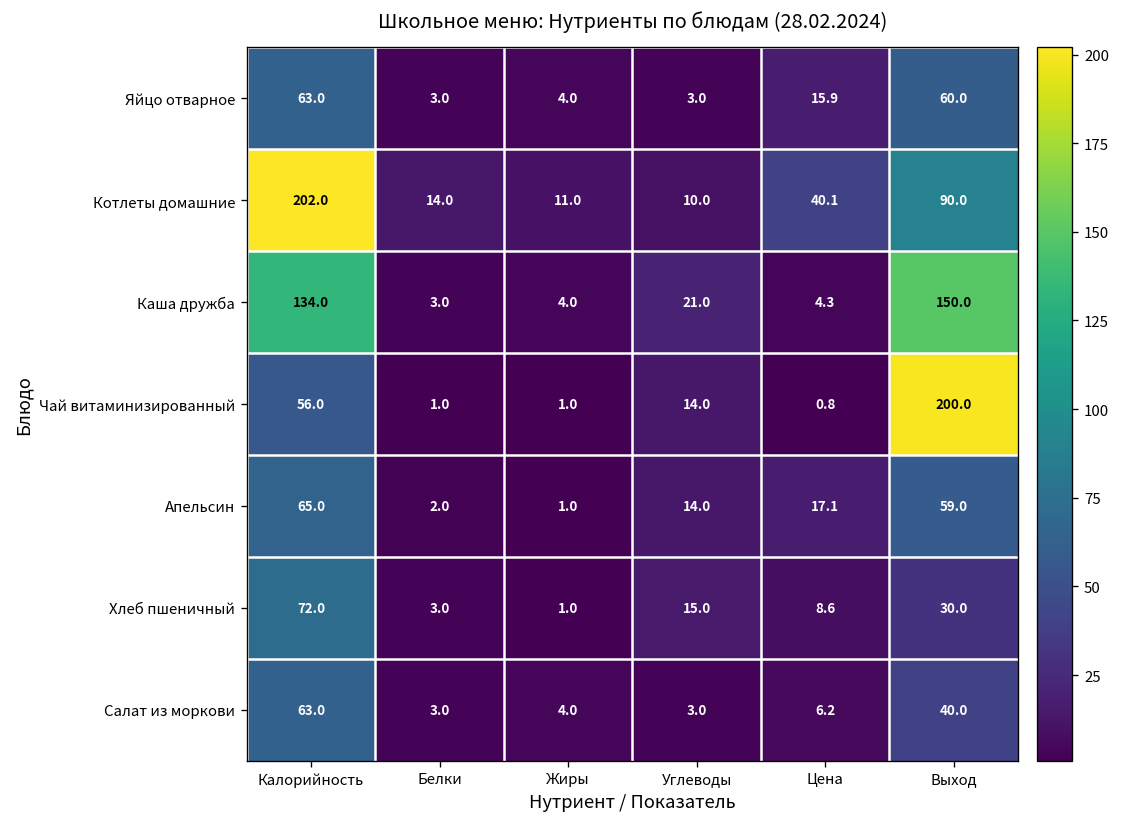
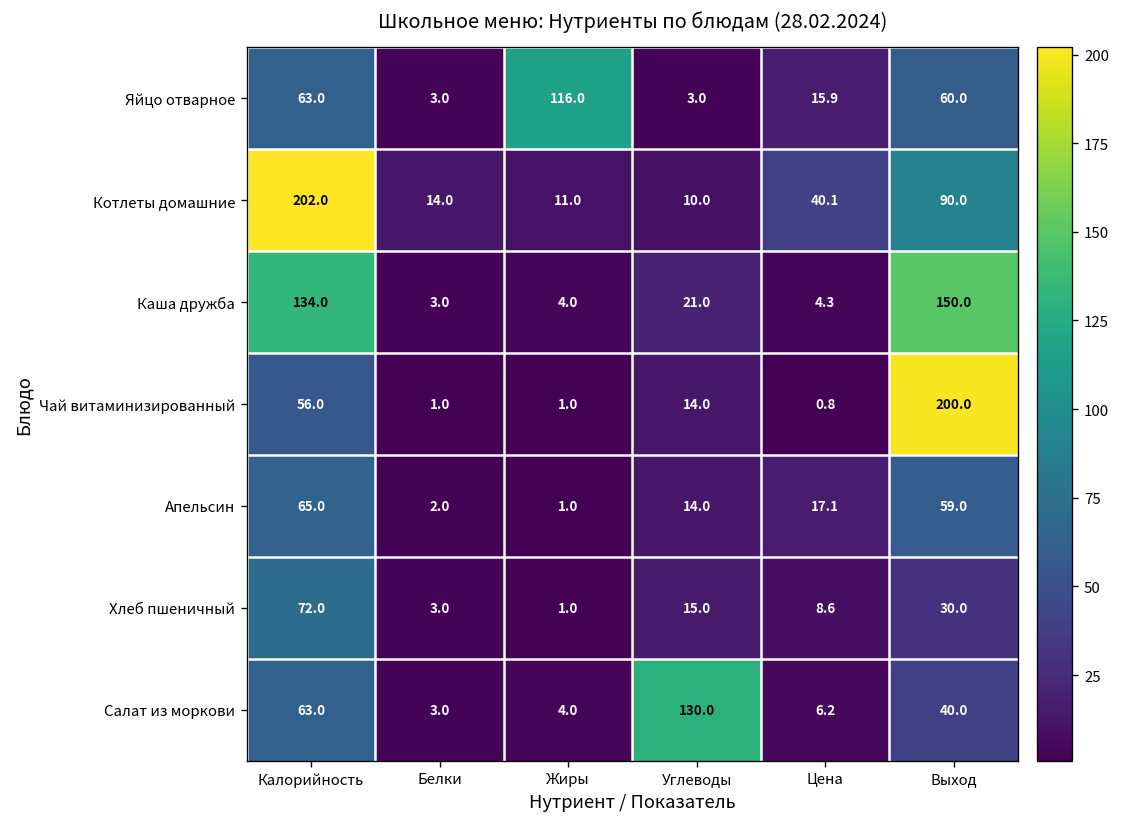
  {
    "Яйцо отварное": {
      "Калорийность": 63.0,
      "Белки": 3.0,
-     "Жиры": 4.0,
+     "Жиры": 116.0,
      "Углеводы": 3.0,
      "Цена": 15.9,
      "Выход": 60.0
    },
    "Котлеты домашние": {
      "Калорийность": 202.0,
      "Белки": 14.0,
      "Жиры": 11.0,
      "Углеводы": 10.0,
      "Цена": 40.1,
      "Выход": 90.0
    },
    "Каша дружба": {
      "Калорийность": 134.0,
      "Белки": 3.0,
      "Жиры": 4.0,
      "Углеводы": 21.0,
      "Цена": 4.3,
      "Выход": 150.0
    },
    "Чай витаминизированный": {
      "Калорийность": 56.0,
      "Белки": 1.0,
      "Жиры": 1.0,
      "Углеводы": 14.0,
      "Цена": 0.8,
      "Выход": 200.0
    },
    "Апельсин": {
      "Калорийность": 65.0,
      "Белки": 2.0,
      "Жиры": 1.0,
      "Углеводы": 14.0,
      "Цена": 17.1,
      "Выход": 59.0
    },
    "Хлеб пшеничный": {
      "Калорийность": 72.0,
      "Белки": 3.0,
      "Жиры": 1.0,
      "Углеводы": 15.0,
      "Цена": 8.6,
      "Выход": 30.0
    },
    "Салат из моркови": {
      "Калорийность": 63.0,
      "Белки": 3.0,
      "Жиры": 4.0,
-     "Углеводы": 3.0,
+     "Углеводы": 130.0,
      "Цена": 6.2,
      "Выход": 40.0
    }
  }
